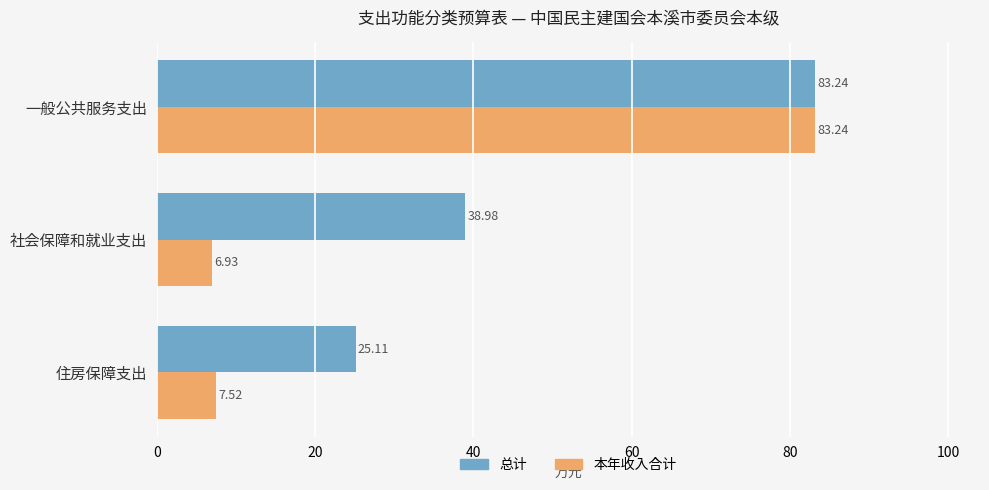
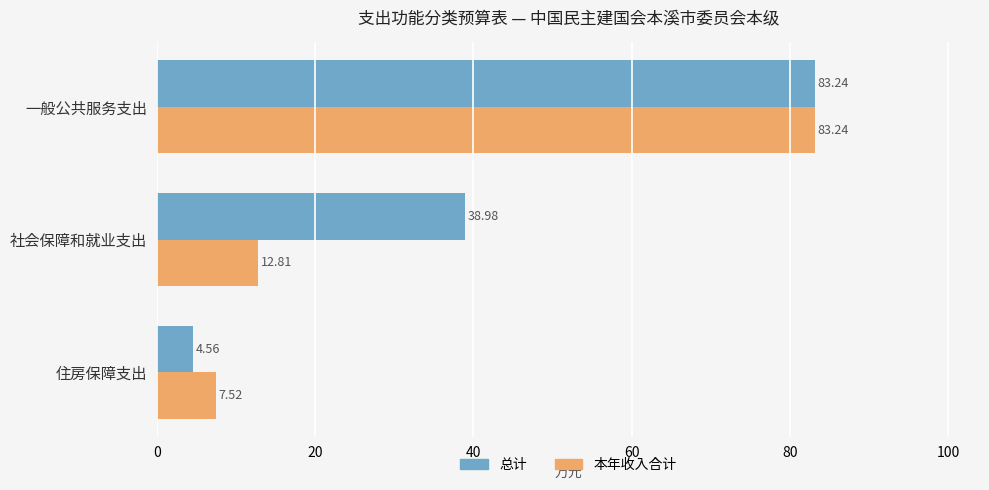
  {
    "总计": {
      "一般公共服务支出": 83.24,
      "社会保障和就业支出": 38.98,
-     "住房保障支出": 25.11
+     "住房保障支出": 4.56
    },
    "本年收入合计": {
      "一般公共服务支出": 83.24,
-     "社会保障和就业支出": 6.93,
+     "社会保障和就业支出": 12.81,
      "住房保障支出": 7.52
    }
  }
